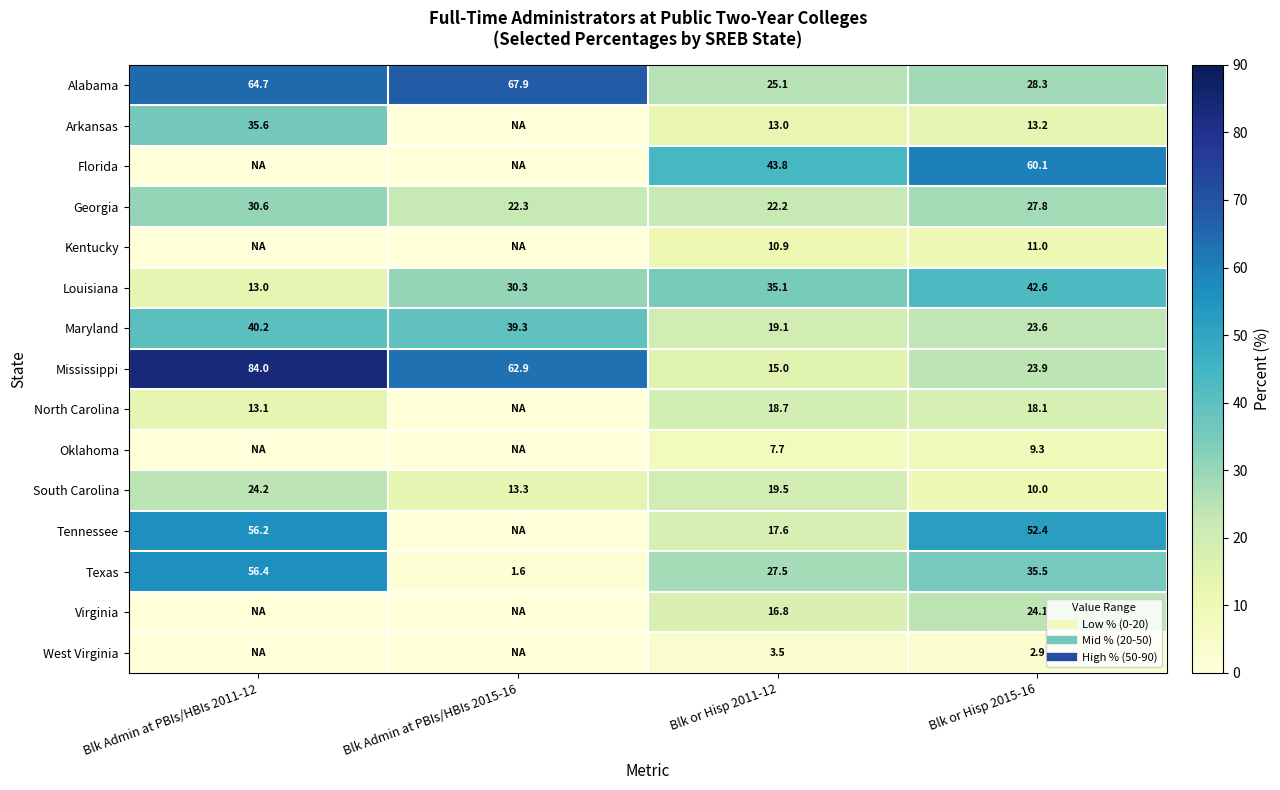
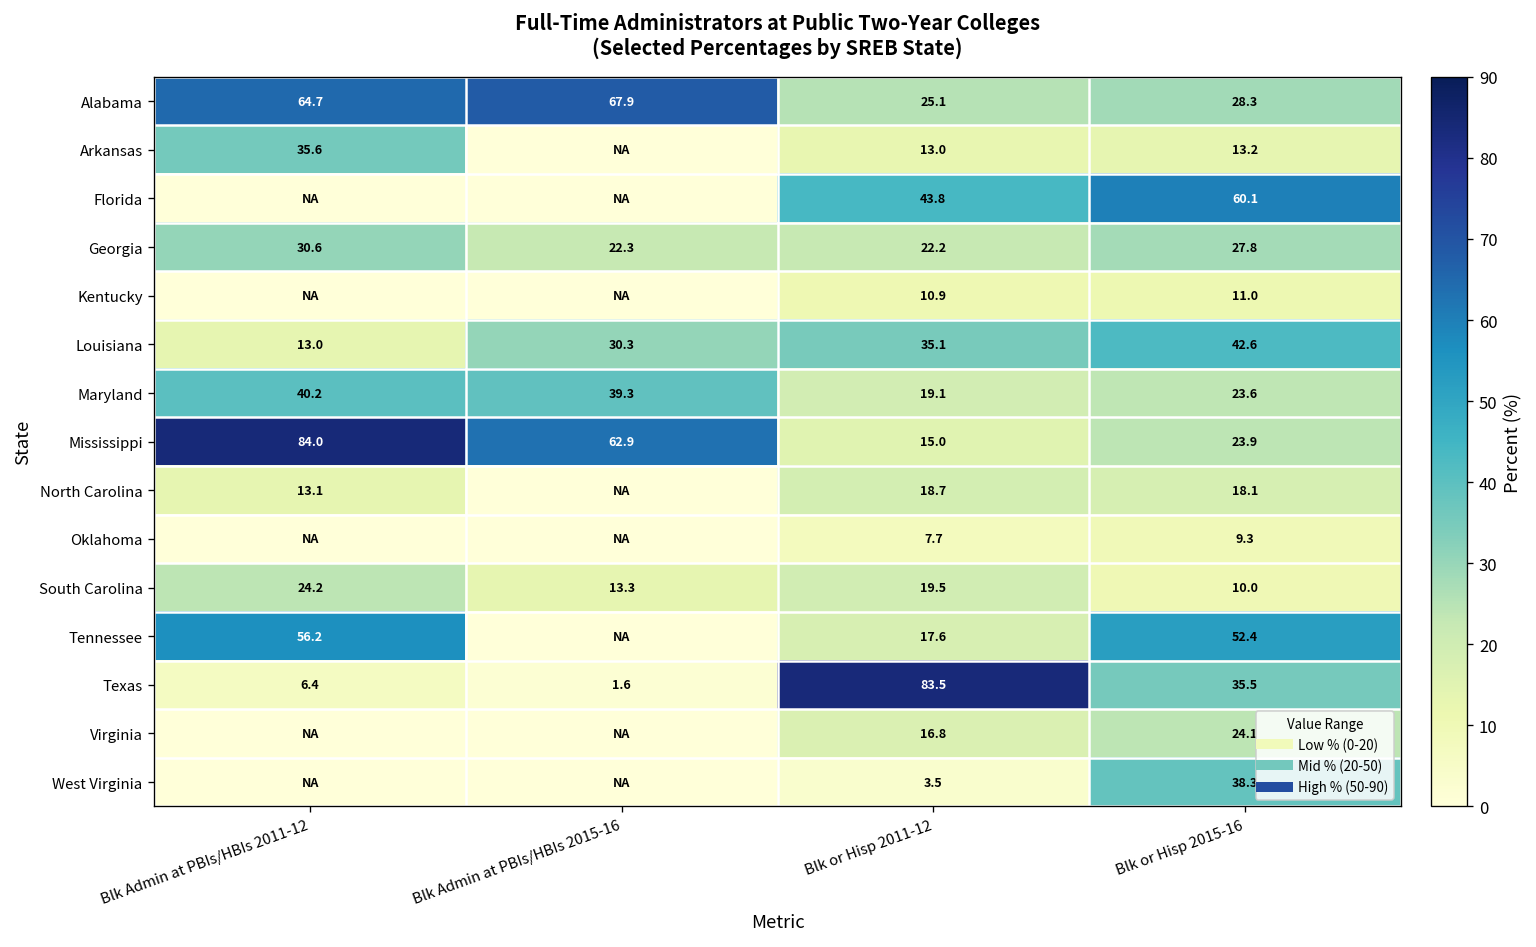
  {
    "Alabama": {
      "Blk Admin at PBIs/HBIs 2011-12": 64.7,
      "Blk Admin at PBIs/HBIs 2015-16": 67.9,
      "Blk or Hisp 2011-12": 25.1,
      "Blk or Hisp 2015-16": 28.3
    },
    "Arkansas": {
      "Blk Admin at PBIs/HBIs 2011-12": 35.6,
      "Blk or Hisp 2011-12": 13.0,
      "Blk or Hisp 2015-16": 13.2
    },
    "Florida": {
      "Blk or Hisp 2011-12": 43.8,
      "Blk or Hisp 2015-16": 60.1
    },
    "Georgia": {
      "Blk Admin at PBIs/HBIs 2011-12": 30.6,
      "Blk Admin at PBIs/HBIs 2015-16": 22.3,
      "Blk or Hisp 2011-12": 22.2,
      "Blk or Hisp 2015-16": 27.8
    },
    "Kentucky": {
      "Blk or Hisp 2011-12": 10.9,
      "Blk or Hisp 2015-16": 11.0
    },
    "Louisiana": {
      "Blk Admin at PBIs/HBIs 2011-12": 13.0,
      "Blk Admin at PBIs/HBIs 2015-16": 30.3,
      "Blk or Hisp 2011-12": 35.1,
      "Blk or Hisp 2015-16": 42.6
    },
    "Maryland": {
      "Blk Admin at PBIs/HBIs 2011-12": 40.2,
      "Blk Admin at PBIs/HBIs 2015-16": 39.3,
      "Blk or Hisp 2011-12": 19.1,
      "Blk or Hisp 2015-16": 23.6
    },
    "Mississippi": {
      "Blk Admin at PBIs/HBIs 2011-12": 84.0,
      "Blk Admin at PBIs/HBIs 2015-16": 62.9,
      "Blk or Hisp 2011-12": 15.0,
      "Blk or Hisp 2015-16": 23.9
    },
    "North Carolina": {
      "Blk Admin at PBIs/HBIs 2011-12": 13.1,
      "Blk or Hisp 2011-12": 18.7,
      "Blk or Hisp 2015-16": 18.1
    },
    "Oklahoma": {
      "Blk or Hisp 2011-12": 7.7,
      "Blk or Hisp 2015-16": 9.3
    },
    "South Carolina": {
      "Blk Admin at PBIs/HBIs 2011-12": 24.2,
      "Blk Admin at PBIs/HBIs 2015-16": 13.3,
      "Blk or Hisp 2011-12": 19.5,
      "Blk or Hisp 2015-16": 10.0
    },
    "Tennessee": {
      "Blk Admin at PBIs/HBIs 2011-12": 56.2,
      "Blk or Hisp 2011-12": 17.6,
      "Blk or Hisp 2015-16": 52.4
    },
    "Texas": {
-     "Blk Admin at PBIs/HBIs 2011-12": 56.4,
+     "Blk Admin at PBIs/HBIs 2011-12": 6.4,
      "Blk Admin at PBIs/HBIs 2015-16": 1.6,
-     "Blk or Hisp 2011-12": 27.5,
+     "Blk or Hisp 2011-12": 83.5,
      "Blk or Hisp 2015-16": 35.5
    },
    "Virginia": {
      "Blk or Hisp 2011-12": 16.8
    },
    "West Virginia": {
      "Blk or Hisp 2011-12": 3.5,
-     "Blk or Hisp 2015-16": 2.9
+     "Blk or Hisp 2015-16": 38.3
    }
  }
